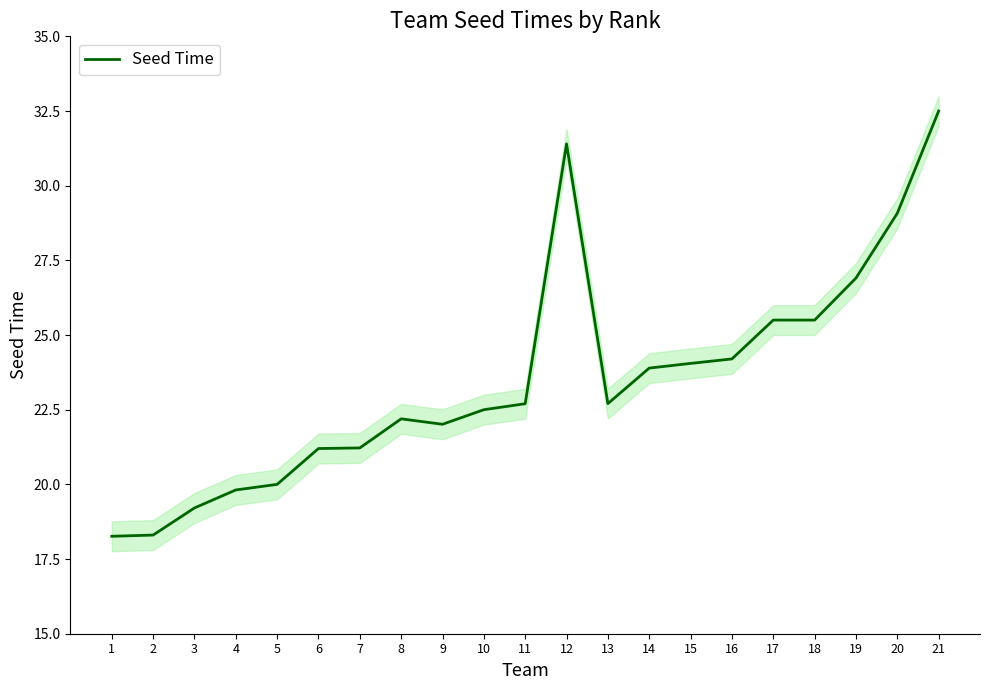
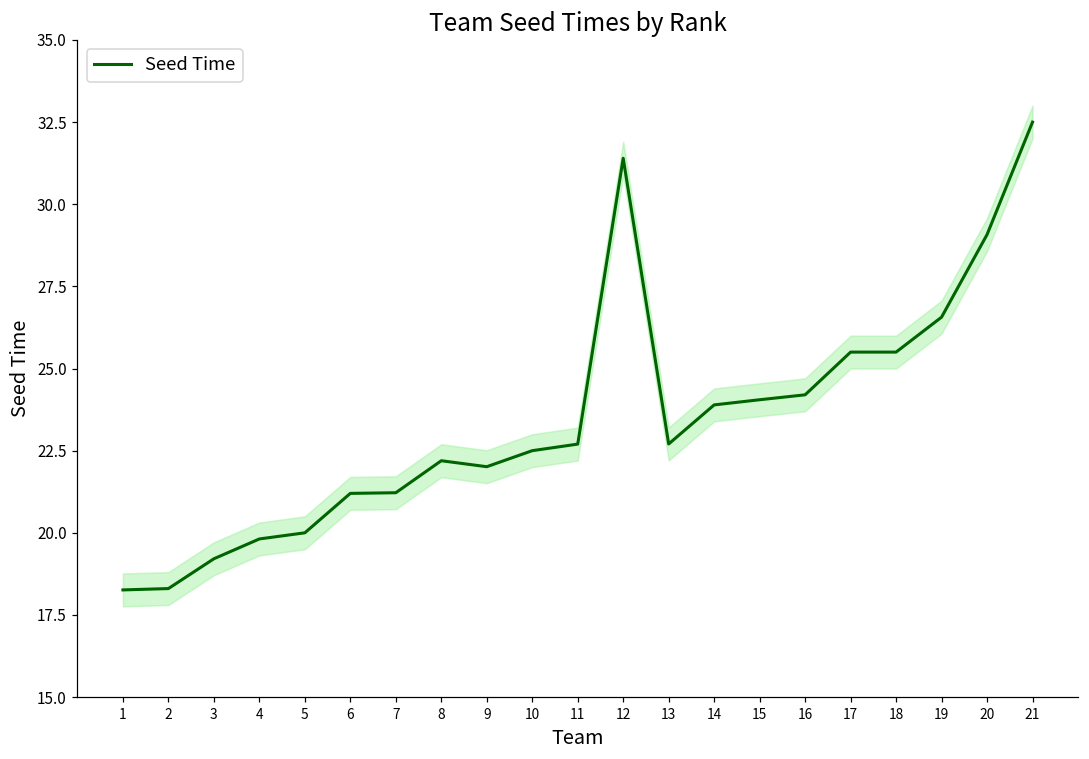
  {
    "Seed Time": {
      "1": 18.3,
      "2": 18.3,
      "3": 19.2,
      "4": 19.8,
      "5": 20.0,
      "6": 21.2,
      "7": 21.2,
      "8": 22.2,
      "9": 22.0,
      "10": 22.5,
      "11": 22.7,
      "12": 31.4,
      "13": 22.7,
      "14": 23.9,
      "15": 24.1,
      "16": 24.2,
      "17": 25.5,
      "18": 25.5,
-     "19": 26.9,
+     "19": 26.6,
      "20": 29.1,
      "21": 32.5
    }
  }
